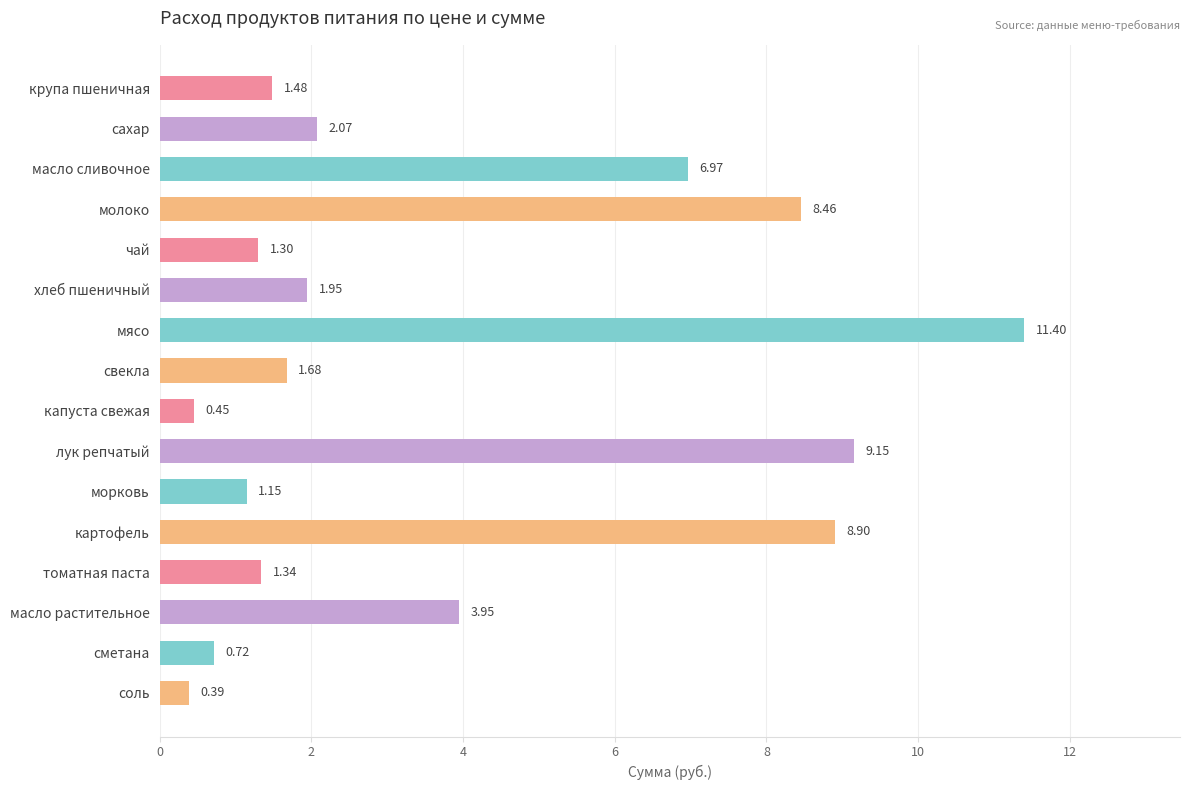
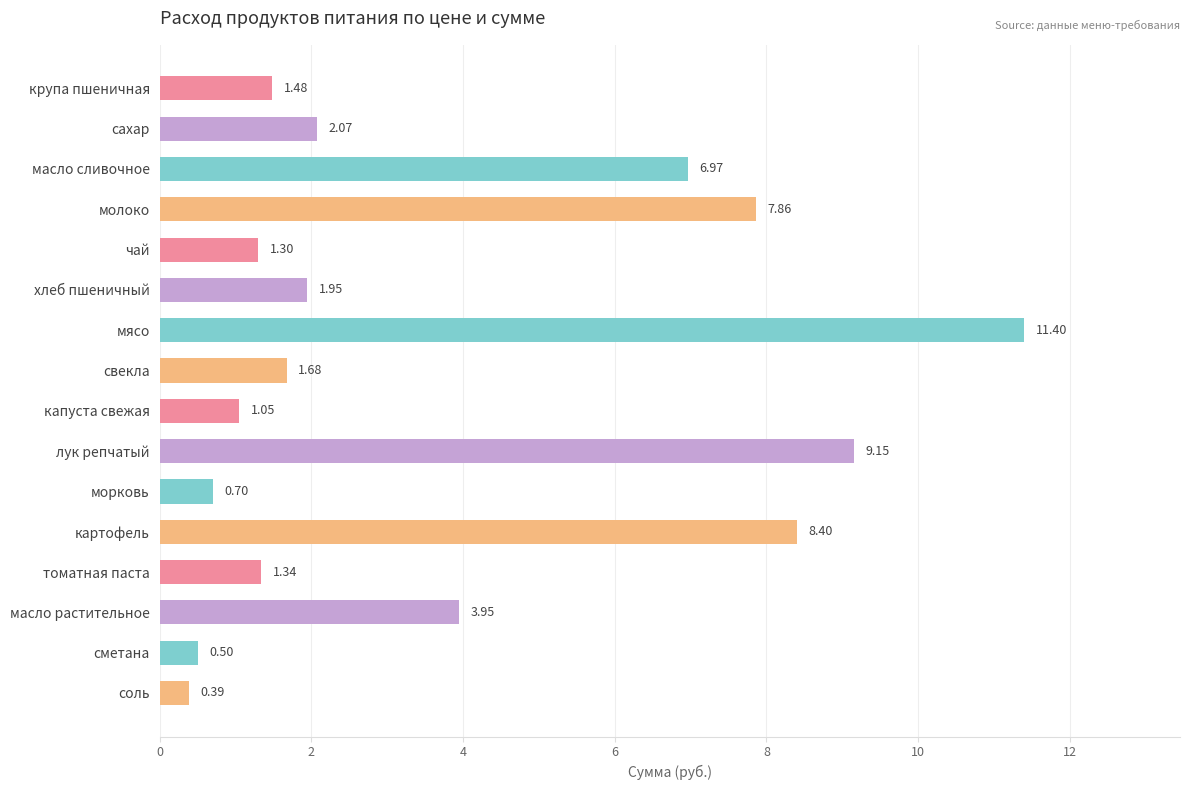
  {
    "крупа пшеничная": 1.48,
    "сахар": 2.07,
    "масло сливочное": 6.97,
-   "молоко": 8.46,
+   "молоко": 7.86,
    "чай": 1.30,
    "хлеб пшеничный": 1.95,
    "мясо": 11.40,
    "свекла": 1.68,
-   "капуста свежая": 0.45,
+   "капуста свежая": 1.05,
    "лук репчатый": 9.15,
-   "морковь": 1.15,
-   "картофель": 8.90,
+   "морковь": 0.70,
+   "картофель": 8.40,
    "томатная паста": 1.34,
    "масло растительное": 3.95,
-   "сметана": 0.72,
+   "сметана": 0.50,
    "соль": 0.39
  }
